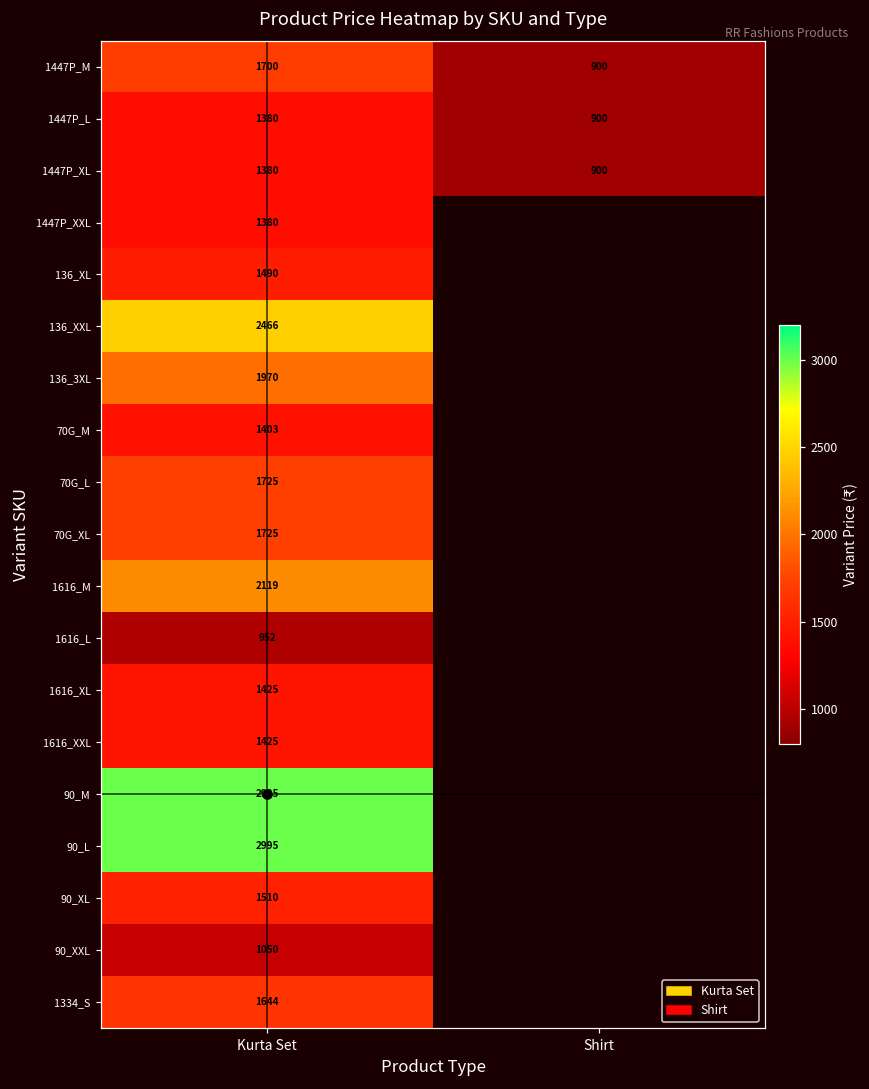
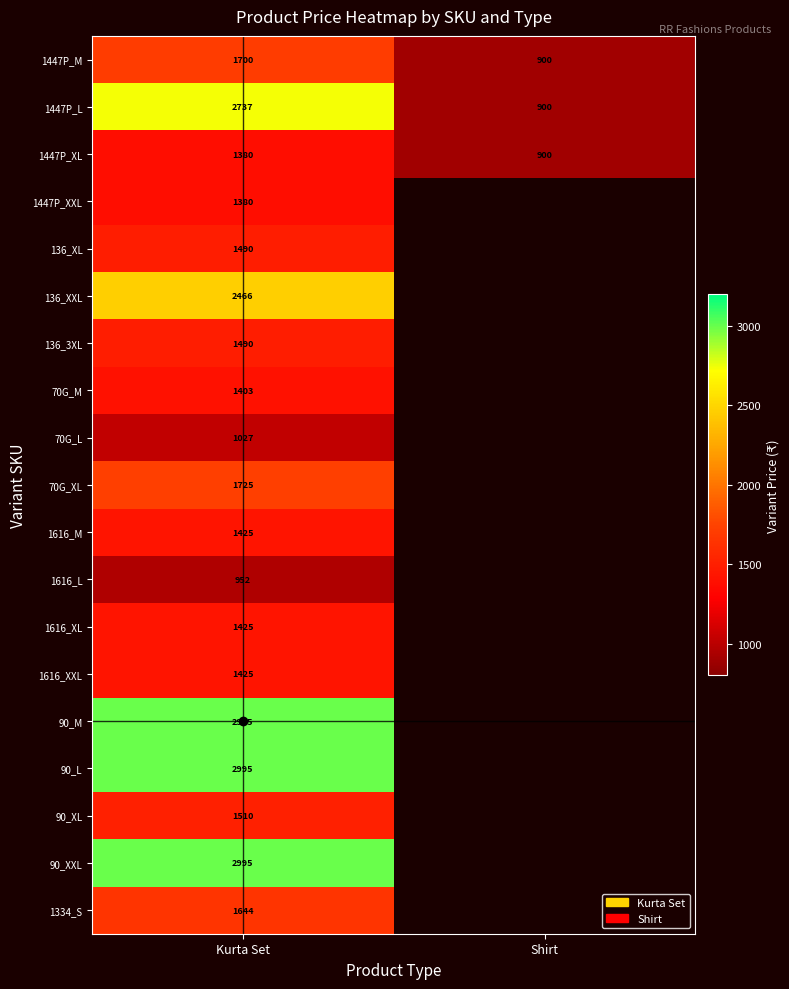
  {
    "1447P_M": {
      "Kurta Set": 1700,
      "Shirt": 900
    },
    "1447P_L": {
-     "Kurta Set": 1380,
+     "Kurta Set": 2737,
      "Shirt": 900
    },
    "1447P_XL": {
      "Kurta Set": 1380,
      "Shirt": 900
    },
    "1447P_XXL": {
      "Kurta Set": 1380
    },
    "136_XL": {
      "Kurta Set": 1490
    },
    "136_XXL": {
      "Kurta Set": 2466
    },
    "136_3XL": {
-     "Kurta Set": 1970
+     "Kurta Set": 1490
    },
    "70G_M": {
      "Kurta Set": 1403
    },
    "70G_L": {
-     "Kurta Set": 1725
+     "Kurta Set": 1027
    },
    "70G_XL": {
      "Kurta Set": 1725
    },
    "1616_M": {
-     "Kurta Set": 2119
+     "Kurta Set": 1425
    },
    "1616_L": {
      "Kurta Set": 952
    },
    "1616_XL": {
      "Kurta Set": 1425
    },
    "1616_XXL": {
      "Kurta Set": 1425
    },
    "90_L": {
      "Kurta Set": 2995
    },
    "90_XL": {
      "Kurta Set": 1510
    },
    "90_XXL": {
-     "Kurta Set": 1050
+     "Kurta Set": 2995
    },
    "1334_S": {
      "Kurta Set": 1644
    }
  }
